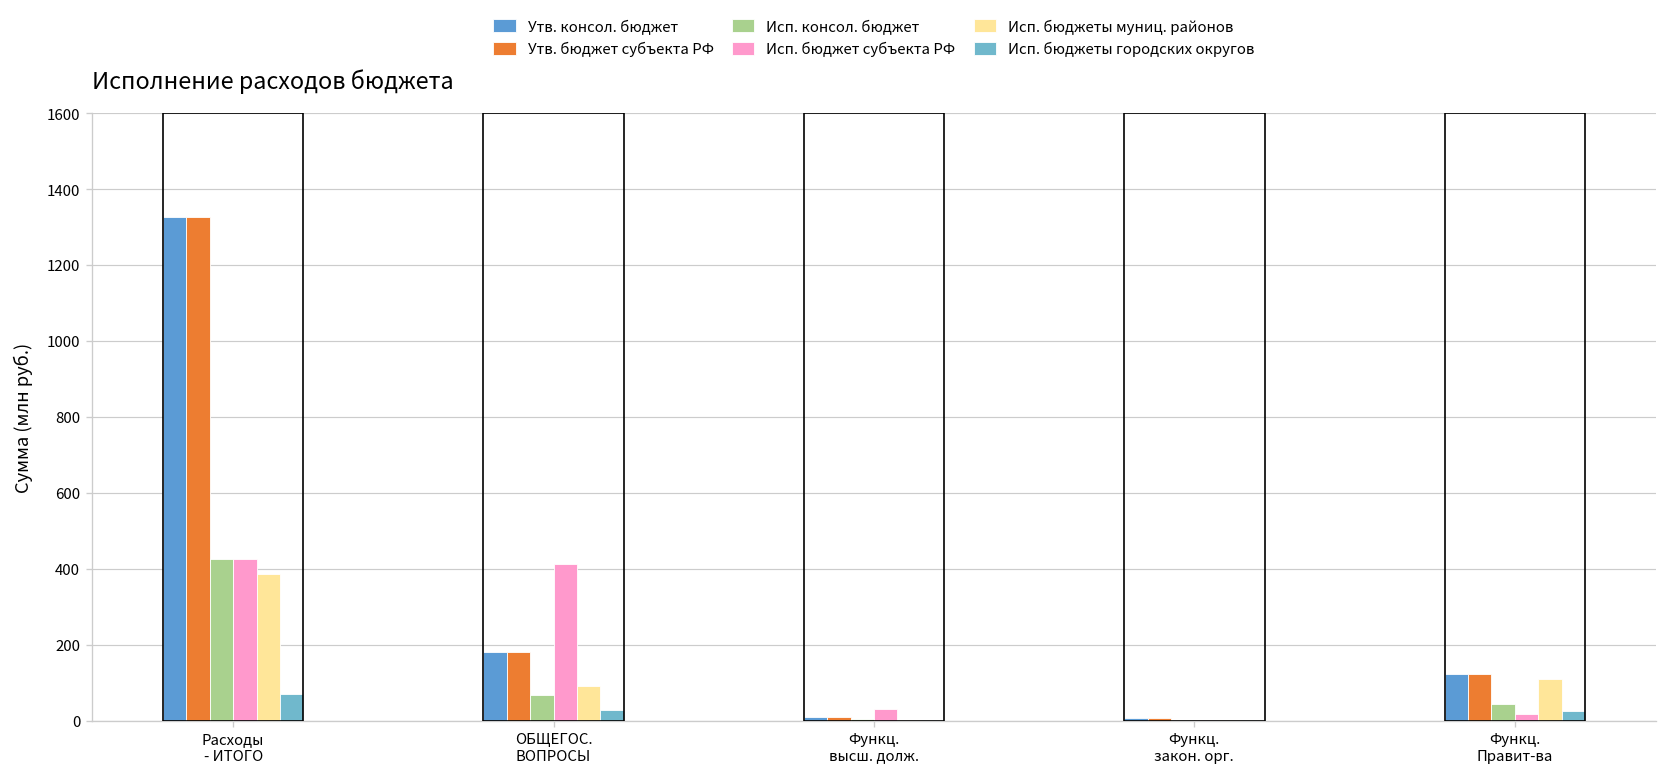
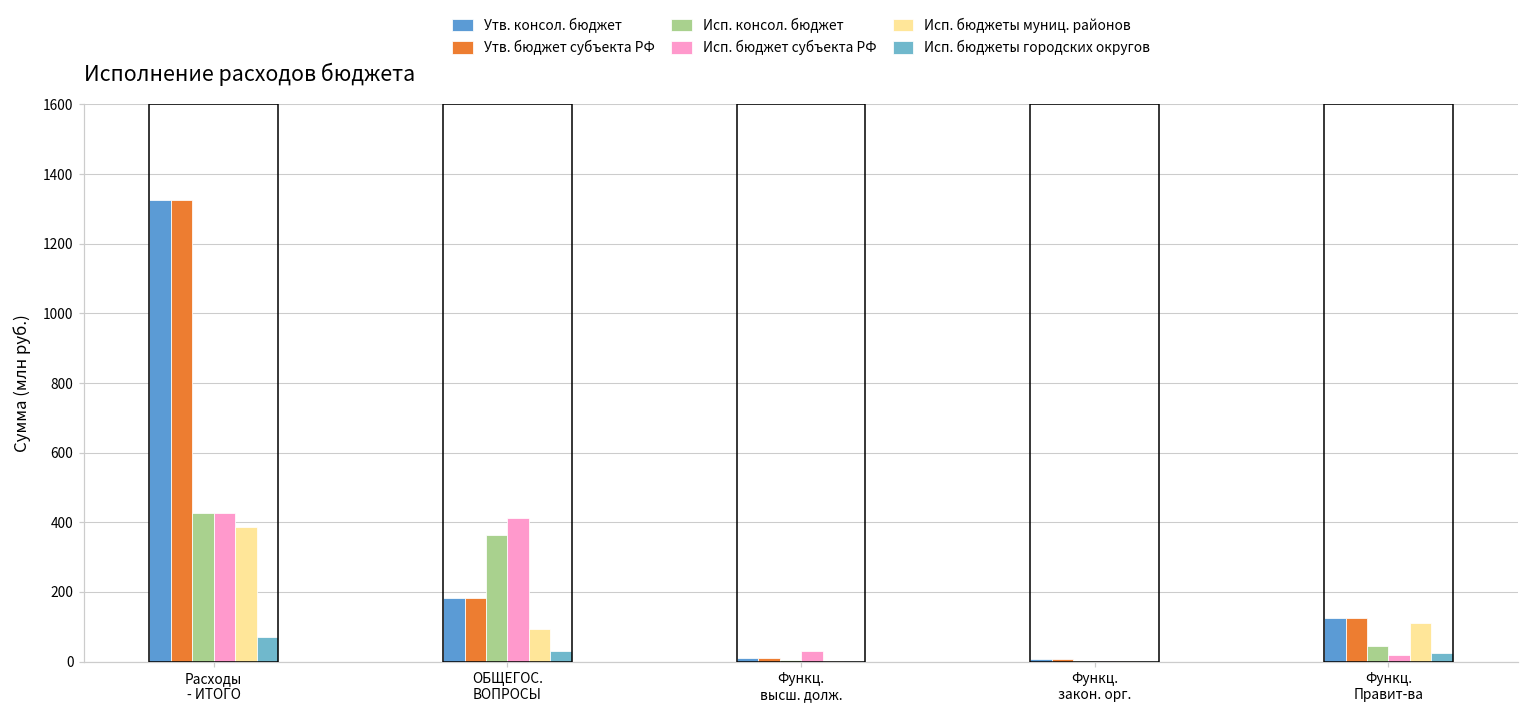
  {
    "Утв. бюджет субъекта РФ": {
      "Расходы - ИТОГО": 1330,
      "ОБЩЕГОС. ВОПРОСЫ": 180,
      "Функц. высш. долж.": 10,
      "Функц. Правит-ва": 120
    },
    "Исп. консол. бюджет": {
      "Расходы - ИТОГО": 430,
-     "ОБЩЕГОС. ВОПРОСЫ": 70,
+     "ОБЩЕГОС. ВОПРОСЫ": 360,
      "Функц. Правит-ва": 50
    },
    "Исп. бюджет субъекта РФ": {
      "Расходы - ИТОГО": 430,
      "ОБЩЕГОС. ВОПРОСЫ": 410,
      "Функц. высш. долж.": 30,
      "Функц. Правит-ва": 20
    },
    "Исп. бюджеты муниц. районов": {
      "Расходы - ИТОГО": 390,
      "ОБЩЕГОС. ВОПРОСЫ": 90,
      "Функц. Правит-ва": 110
    }
  }
